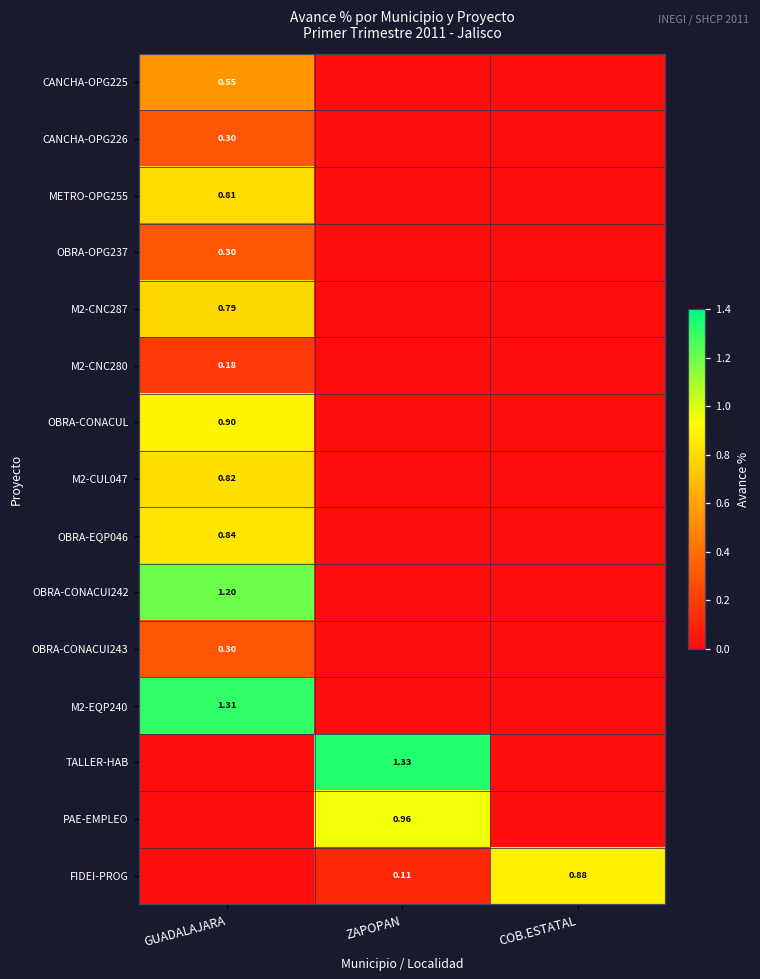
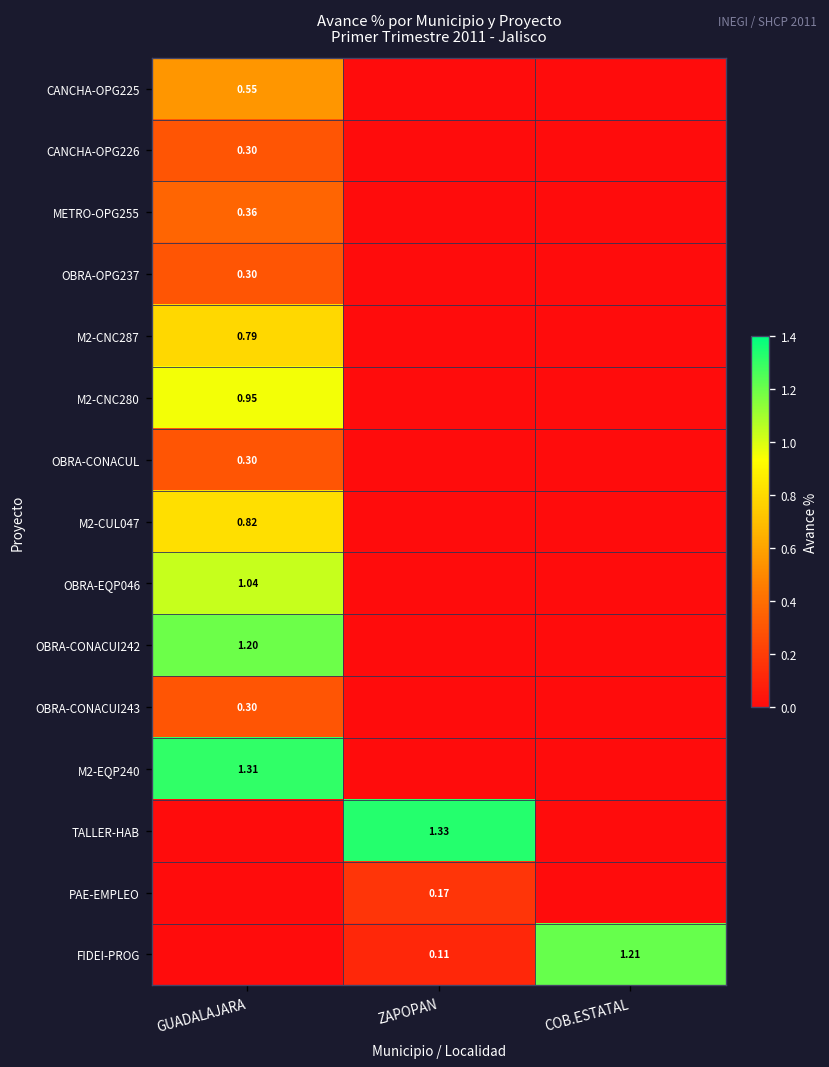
  {
    "CANCHA-OPG225": {
      "GUADALAJARA": 0.55
    },
    "CANCHA-OPG226": {
      "GUADALAJARA": 0.30
    },
    "METRO-OPG255": {
-     "GUADALAJARA": 0.81
+     "GUADALAJARA": 0.36
    },
    "OBRA-OPG237": {
      "GUADALAJARA": 0.30
    },
    "M2-CNC287": {
      "GUADALAJARA": 0.79
    },
    "M2-CNC280": {
-     "GUADALAJARA": 0.18
+     "GUADALAJARA": 0.95
    },
    "OBRA-CONACUL": {
-     "GUADALAJARA": 0.90
+     "GUADALAJARA": 0.30
    },
    "M2-CUL047": {
      "GUADALAJARA": 0.82
    },
    "OBRA-EQP046": {
-     "GUADALAJARA": 0.84
+     "GUADALAJARA": 1.04
    },
    "OBRA-CONACUI242": {
      "GUADALAJARA": 1.20
    },
    "OBRA-CONACUI243": {
      "GUADALAJARA": 0.30
    },
    "M2-EQP240": {
      "GUADALAJARA": 1.31
    },
    "TALLER-HAB": {
      "ZAPOPAN": 1.33
    },
    "PAE-EMPLEO": {
-     "ZAPOPAN": 0.96
+     "ZAPOPAN": 0.17
    },
    "FIDEI-PROG": {
      "ZAPOPAN": 0.11,
-     "COB.ESTATAL": 0.88
+     "COB.ESTATAL": 1.21
    }
  }
